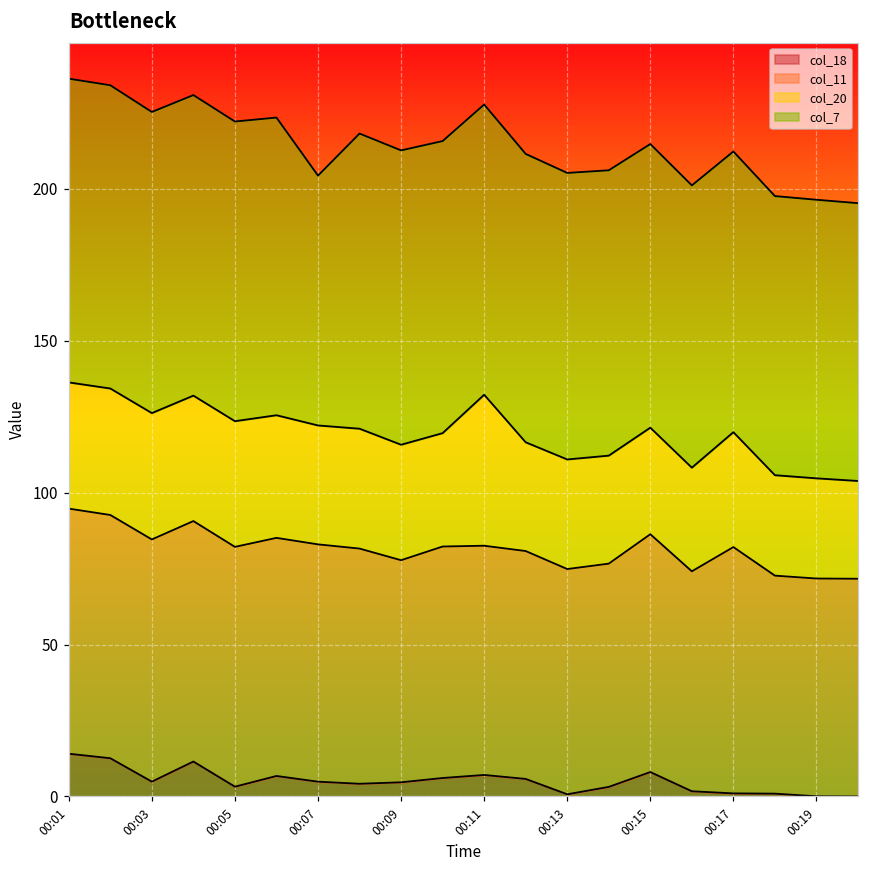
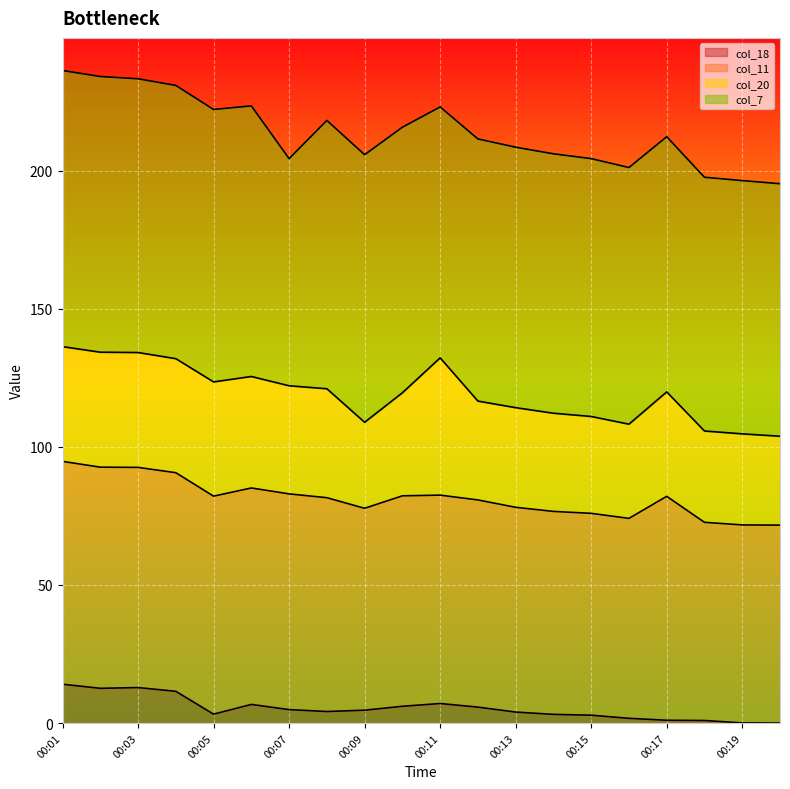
  {
    "col_18": {
      "00:01": 14,
-     "00:03": 5,
+     "00:03": 13,
      "00:05": 3,
      "00:07": 5,
      "00:09": 5,
      "00:11": 7,
-     "00:13": 1,
-     "00:15": 8,
+     "00:13": 4,
+     "00:15": 3,
      "00:17": 1,
      "00:19": 0
    },
    "col_11": {
      "00:01": 81,
      "00:03": 80,
      "00:05": 79,
      "00:07": 78,
      "00:09": 73,
      "00:11": 75,
      "00:13": 74,
-     "00:15": 78,
+     "00:15": 73,
      "00:17": 81,
      "00:19": 72
    },
    "col_20": {
      "00:01": 42,
      "00:03": 42,
      "00:05": 41,
      "00:07": 39,
-     "00:09": 38,
+     "00:09": 31,
      "00:11": 50,
      "00:13": 36,
      "00:15": 35,
      "00:17": 38,
      "00:19": 33
    },
    "col_7": {
      "00:01": 100,
      "00:03": 99,
      "00:05": 99,
      "00:07": 82,
      "00:09": 97,
-     "00:11": 96,
+     "00:11": 91,
      "00:13": 94,
      "00:15": 93,
      "00:17": 92,
      "00:19": 92
    }
  }
